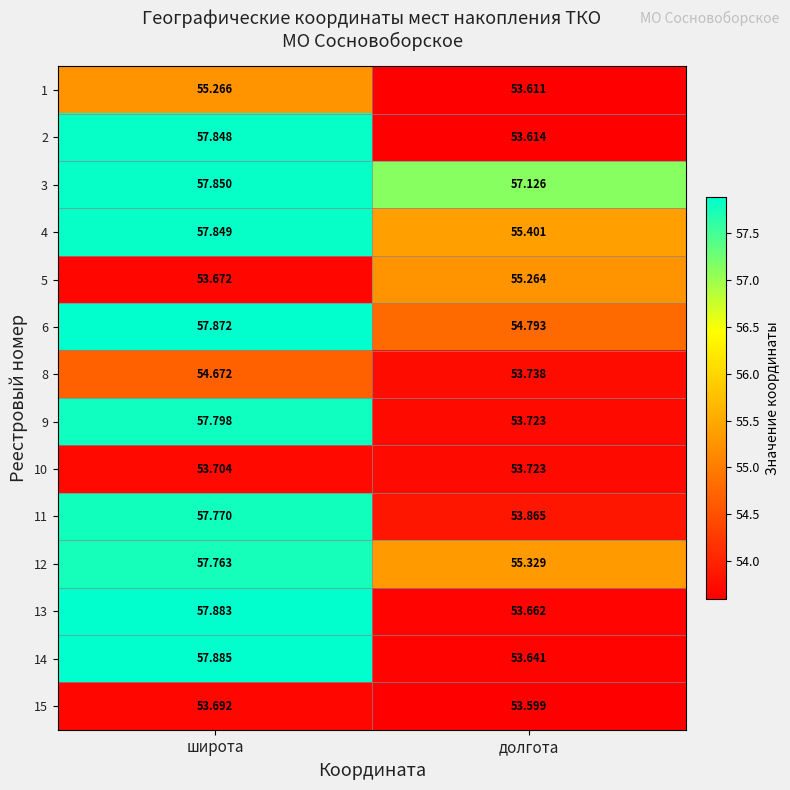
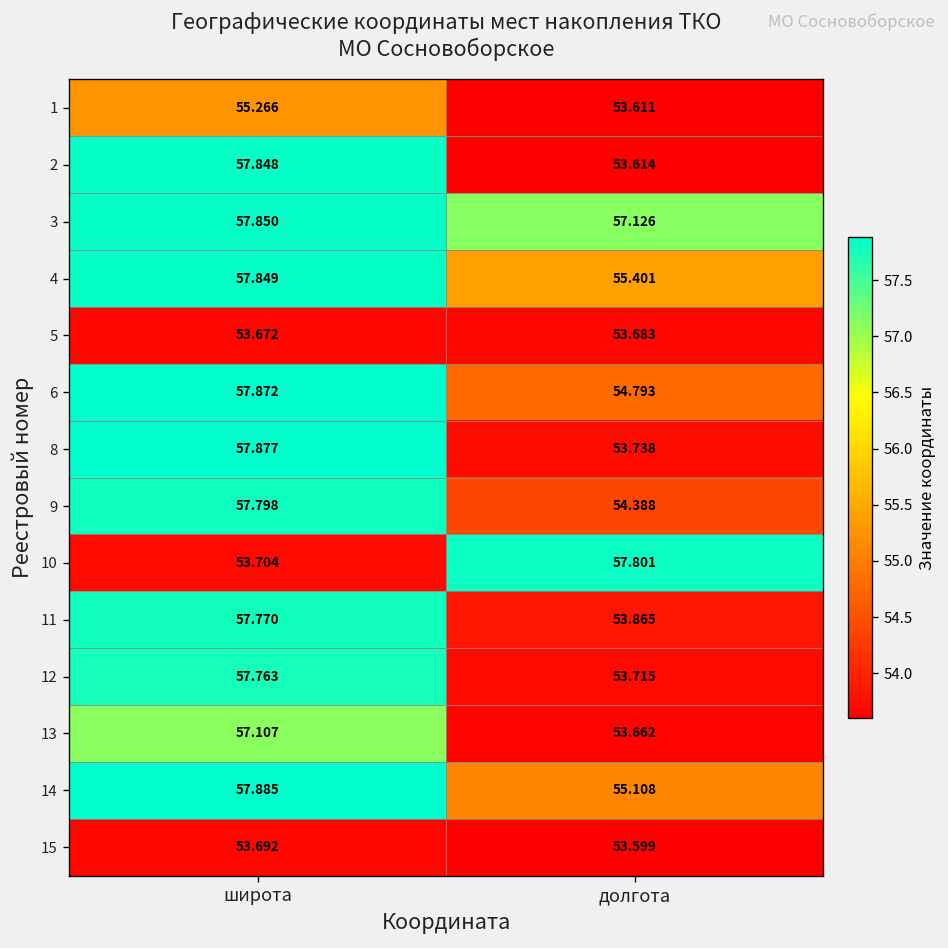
  {
    "1": {
      "широта": 55.266,
      "долгота": 53.611
    },
    "2": {
      "широта": 57.848,
      "долгота": 53.614
    },
    "3": {
      "широта": 57.850,
      "долгота": 57.126
    },
    "4": {
      "широта": 57.849,
      "долгота": 55.401
    },
    "5": {
      "широта": 53.672,
-     "долгота": 55.264
+     "долгота": 53.683
    },
    "6": {
      "широта": 57.872,
      "долгота": 54.793
    },
    "8": {
-     "широта": 54.672,
+     "широта": 57.877,
      "долгота": 53.738
    },
    "9": {
      "широта": 57.798,
-     "долгота": 53.723
+     "долгота": 54.388
    },
    "10": {
      "широта": 53.704,
-     "долгота": 53.723
+     "долгота": 57.801
    },
    "11": {
      "широта": 57.770,
      "долгота": 53.865
    },
    "12": {
      "широта": 57.763,
-     "долгота": 55.329
+     "долгота": 53.715
    },
    "13": {
-     "широта": 57.883,
+     "широта": 57.107,
      "долгота": 53.662
    },
    "14": {
      "широта": 57.885,
-     "долгота": 53.641
+     "долгота": 55.108
    },
    "15": {
      "широта": 53.692,
      "долгота": 53.599
    }
  }
